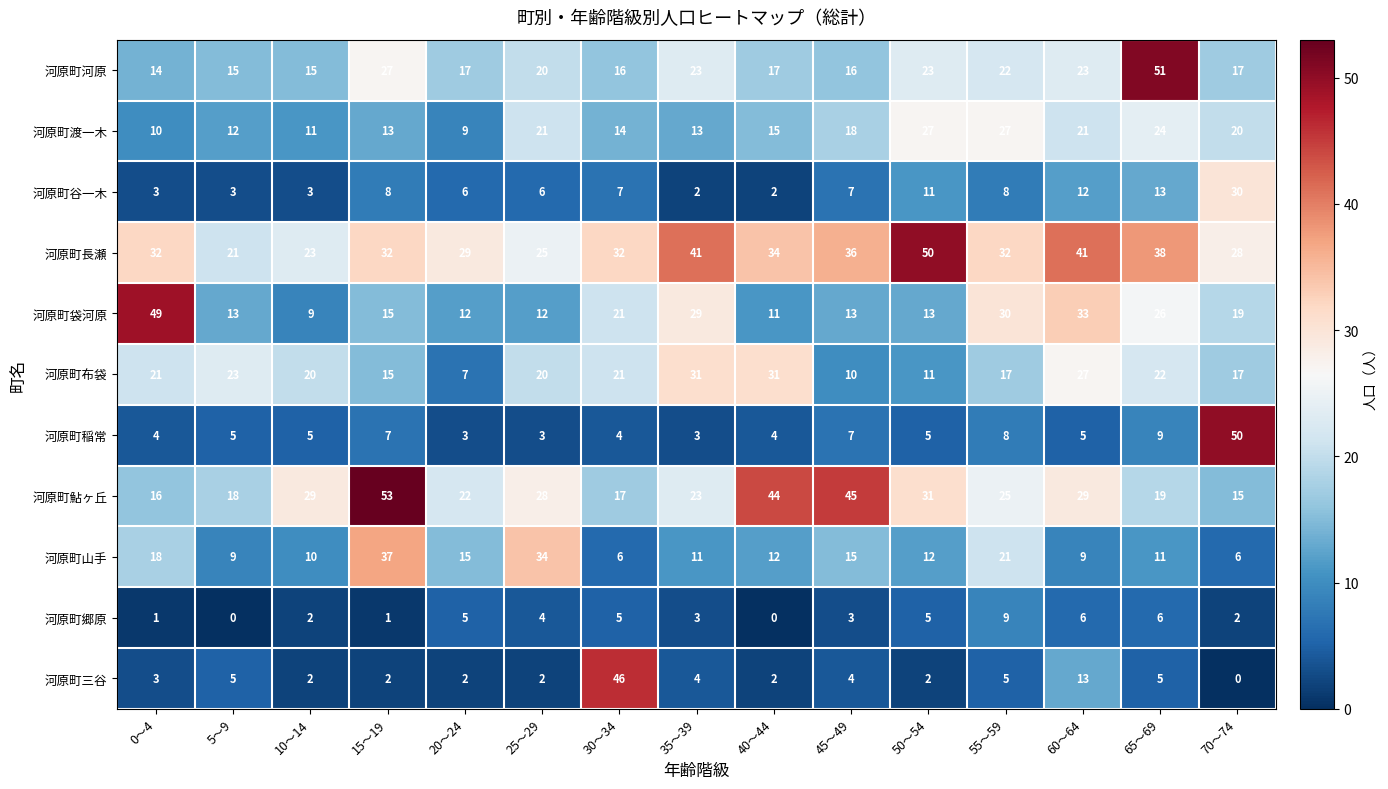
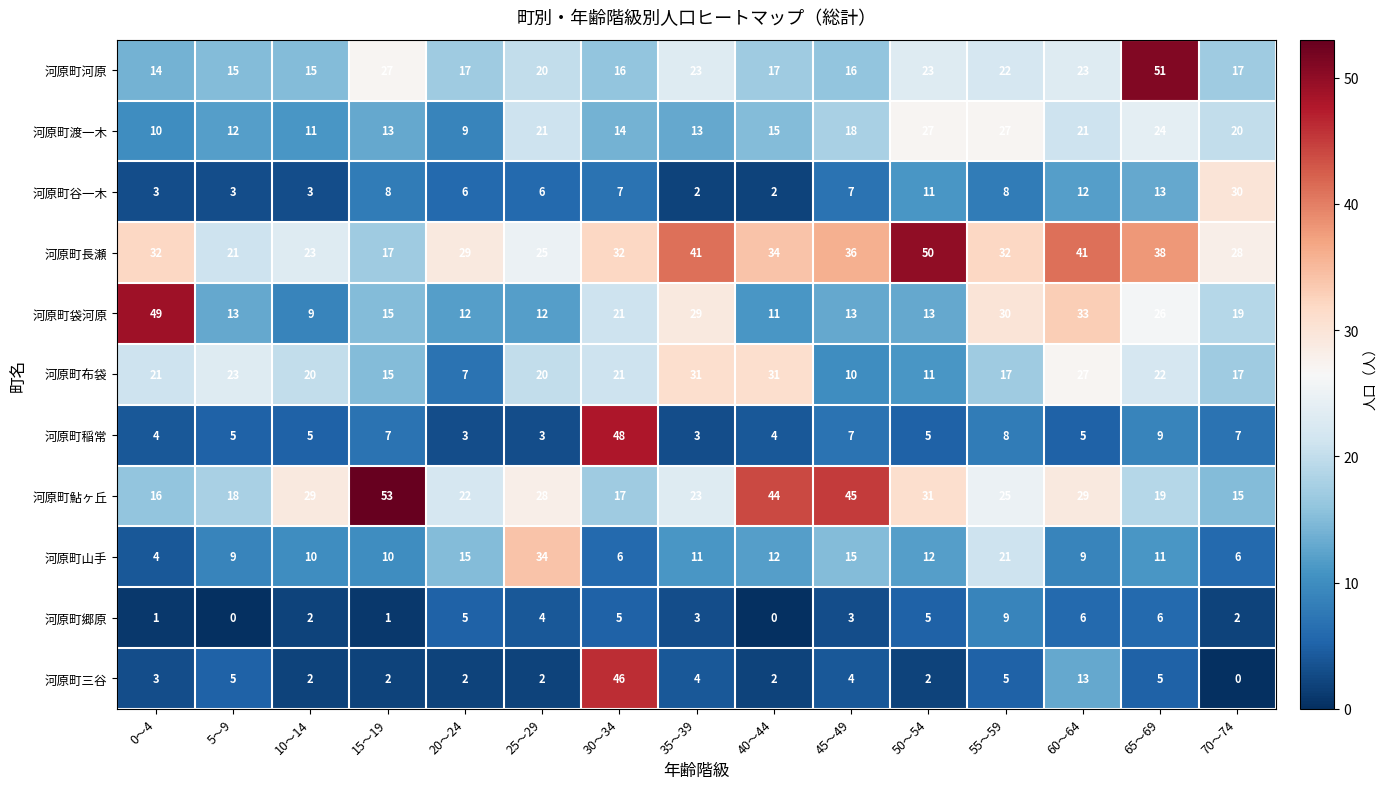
  {
    "河原町河原": {
      "0～4": 14,
      "5～9": 15,
      "10～14": 15,
      "20～24": 17,
      "25～29": 20,
      "30～34": 16,
      "40～44": 17,
      "45～49": 16,
      "65～69": 51,
      "70～74": 17
    },
    "河原町渡一木": {
      "0～4": 10,
      "5～9": 12,
      "10～14": 11,
      "15～19": 13,
      "20～24": 9,
      "25～29": 21,
      "30～34": 14,
      "35～39": 13,
      "40～44": 15,
      "45～49": 18,
      "60～64": 21,
      "70～74": 20
    },
    "河原町谷一木": {
      "0～4": 3,
      "5～9": 3,
      "10～14": 3,
      "15～19": 8,
      "20～24": 6,
      "25～29": 6,
      "30～34": 7,
      "35～39": 2,
      "40～44": 2,
      "45～49": 7,
      "50～54": 11,
      "55～59": 8,
      "60～64": 12,
      "65～69": 13
    },
    "河原町長瀬": {
      "0～4": 32,
      "5～9": 21,
-     "15～19": 32,
+     "15～19": 17,
      "30～34": 32,
      "35～39": 41,
      "40～44": 34,
      "45～49": 36,
      "50～54": 50,
      "55～59": 32,
      "60～64": 41,
      "65～69": 38
    },
    "河原町袋河原": {
      "0～4": 49,
      "5～9": 13,
      "10～14": 9,
      "15～19": 15,
      "20～24": 12,
      "25～29": 12,
      "30～34": 21,
      "40～44": 11,
      "45～49": 13,
      "50～54": 13,
      "60～64": 33,
      "70～74": 19
    },
    "河原町布袋": {
      "0～4": 21,
      "10～14": 20,
      "15～19": 15,
      "20～24": 7,
      "25～29": 20,
      "30～34": 21,
      "35～39": 31,
      "40～44": 31,
      "45～49": 10,
      "50～54": 11,
      "55～59": 17,
      "70～74": 17
    },
    "河原町稲常": {
      "0～4": 4,
      "5～9": 5,
      "10～14": 5,
      "15～19": 7,
      "20～24": 3,
      "25～29": 3,
-     "30～34": 4,
+     "30～34": 48,
      "35～39": 3,
      "40～44": 4,
      "45～49": 7,
      "50～54": 5,
      "55～59": 8,
      "60～64": 5,
      "65～69": 9,
-     "70～74": 50
+     "70～74": 7
    },
    "河原町鮎ヶ丘": {
      "0～4": 16,
      "5～9": 18,
      "15～19": 53,
      "30～34": 17,
      "40～44": 44,
      "45～49": 45,
      "50～54": 31,
      "65～69": 19,
      "70～74": 15
    },
    "河原町山手": {
-     "0～4": 18,
+     "0～4": 4,
      "5～9": 9,
      "10～14": 10,
-     "15～19": 37,
+     "15～19": 10,
      "20～24": 15,
      "25～29": 34,
      "30～34": 6,
      "35～39": 11,
      "40～44": 12,
      "45～49": 15,
      "50～54": 12,
      "55～59": 21,
      "60～64": 9,
      "65～69": 11,
      "70～74": 6
    },
    "河原町郷原": {
      "0～4": 1,
      "5～9": 0,
      "10～14": 2,
      "15～19": 1,
      "20～24": 5,
      "25～29": 4,
      "30～34": 5,
      "35～39": 3,
      "40～44": 0,
      "45～49": 3,
      "50～54": 5,
      "55～59": 9,
      "60～64": 6,
      "65～69": 6,
      "70～74": 2
    },
    "河原町三谷": {
      "0～4": 3,
      "5～9": 5,
      "10～14": 2,
      "15～19": 2,
      "20～24": 2,
      "25～29": 2,
      "30～34": 46,
      "35～39": 4,
      "40～44": 2,
      "45～49": 4,
      "50～54": 2,
      "55～59": 5,
      "60～64": 13,
      "65～69": 5,
      "70～74": 0
    }
  }
